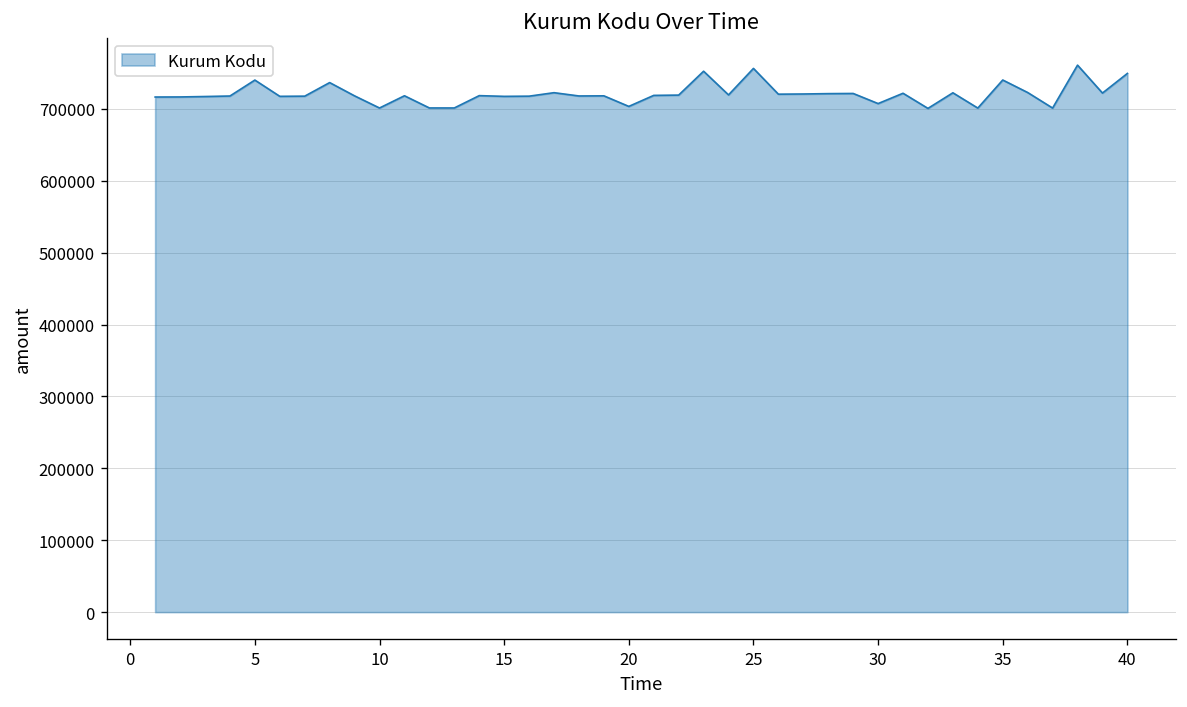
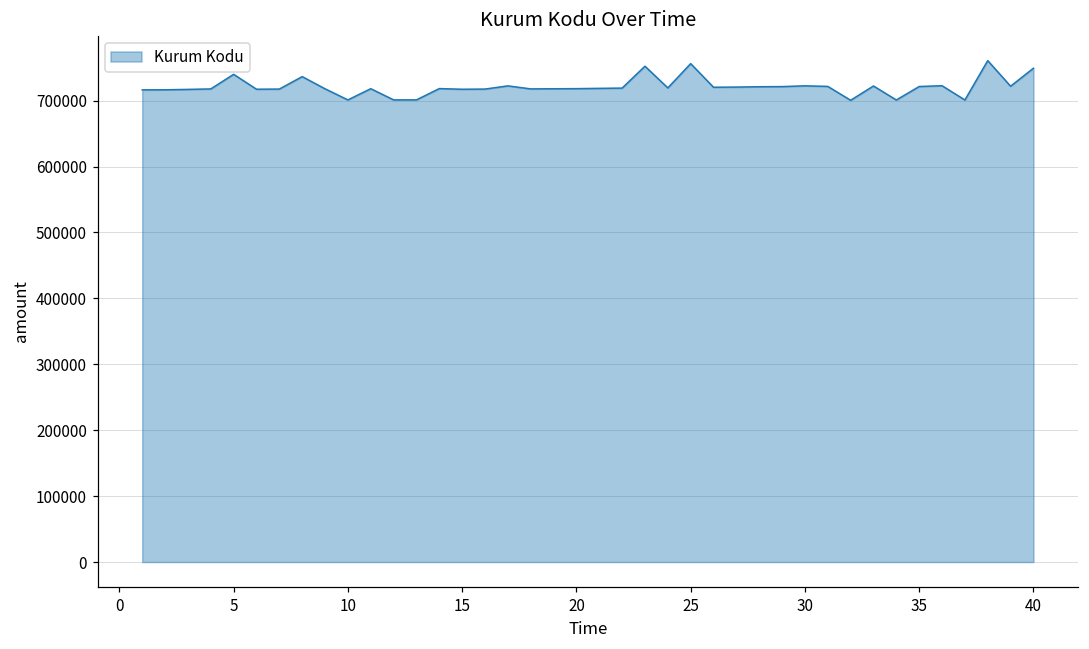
  {
    "5": 740000,
    "10": 700000,
    "15": 720000,
-   "20": 700000,
+   "20": 720000,
    "25": 760000,
-   "30": 710000,
-   "35": 740000,
+   "30": 720000,
+   "35": 720000,
    "40": 750000
  }
